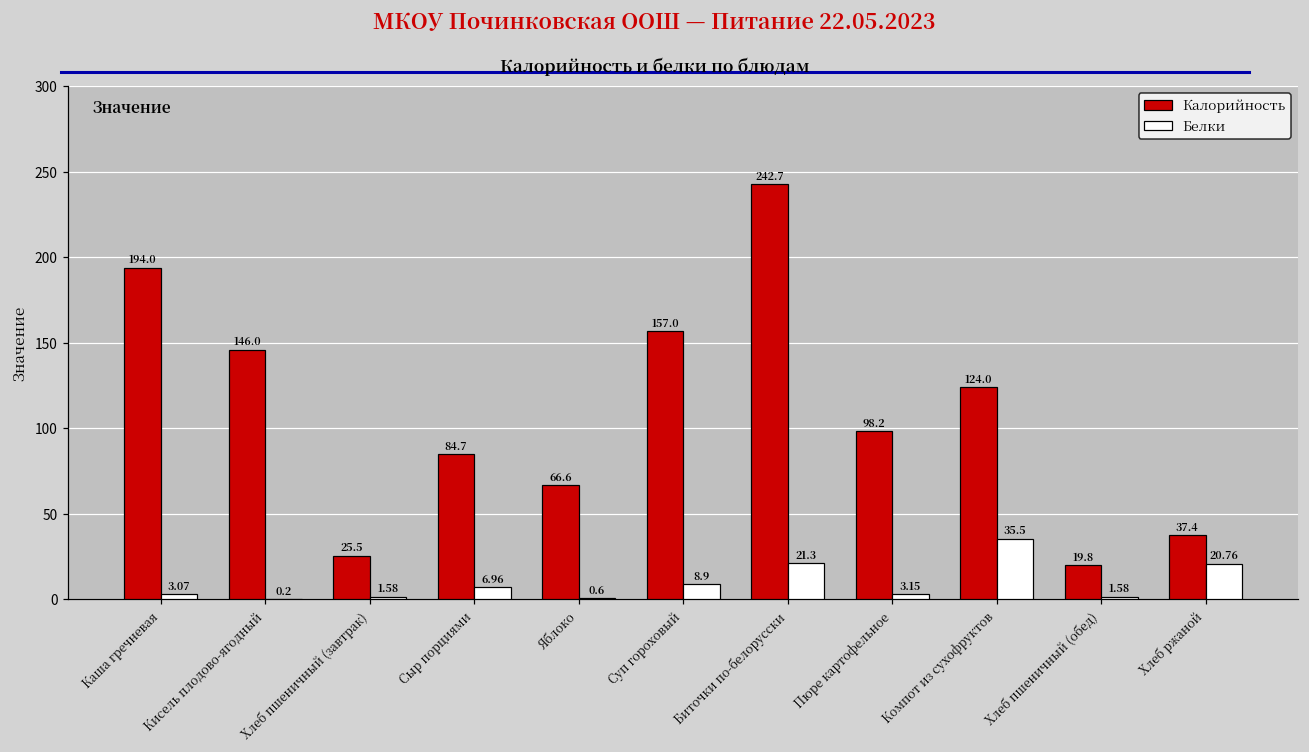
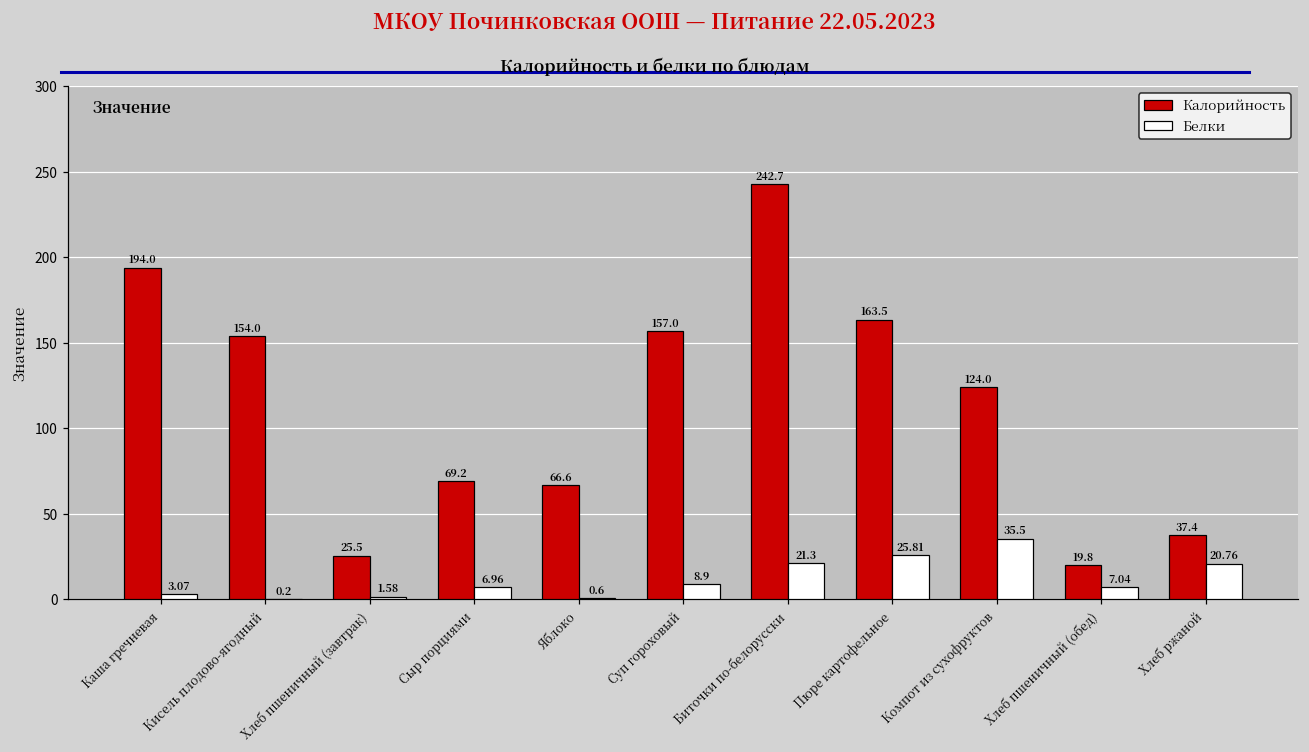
  {
    "Калорийность": {
      "Каша гречневая": 194.0,
-     "Кисель плодово-ягодный": 146.0,
+     "Кисель плодово-ягодный": 154.0,
      "Хлеб пшеничный (завтрак)": 25.5,
-     "Сыр порциями": 84.7,
+     "Сыр порциями": 69.2,
      "Яблоко": 66.6,
      "Суп гороховый": 157.0,
      "Биточки по-белорусски": 242.7,
-     "Пюре картофельное": 98.2,
+     "Пюре картофельное": 163.5,
      "Компот из сухофруктов": 124.0,
      "Хлеб пшеничный (обед)": 19.8,
      "Хлеб ржаной": 37.4
    },
    "Белки": {
      "Каша гречневая": 3.07,
      "Кисель плодово-ягодный": 0.2,
      "Хлеб пшеничный (завтрак)": 1.58,
      "Сыр порциями": 6.96,
      "Яблоко": 0.6,
      "Суп гороховый": 8.9,
      "Биточки по-белорусски": 21.3,
-     "Пюре картофельное": 3.15,
+     "Пюре картофельное": 25.81,
      "Компот из сухофруктов": 35.5,
-     "Хлеб пшеничный (обед)": 1.58,
+     "Хлеб пшеничный (обед)": 7.04,
      "Хлеб ржаной": 20.76
    }
  }
